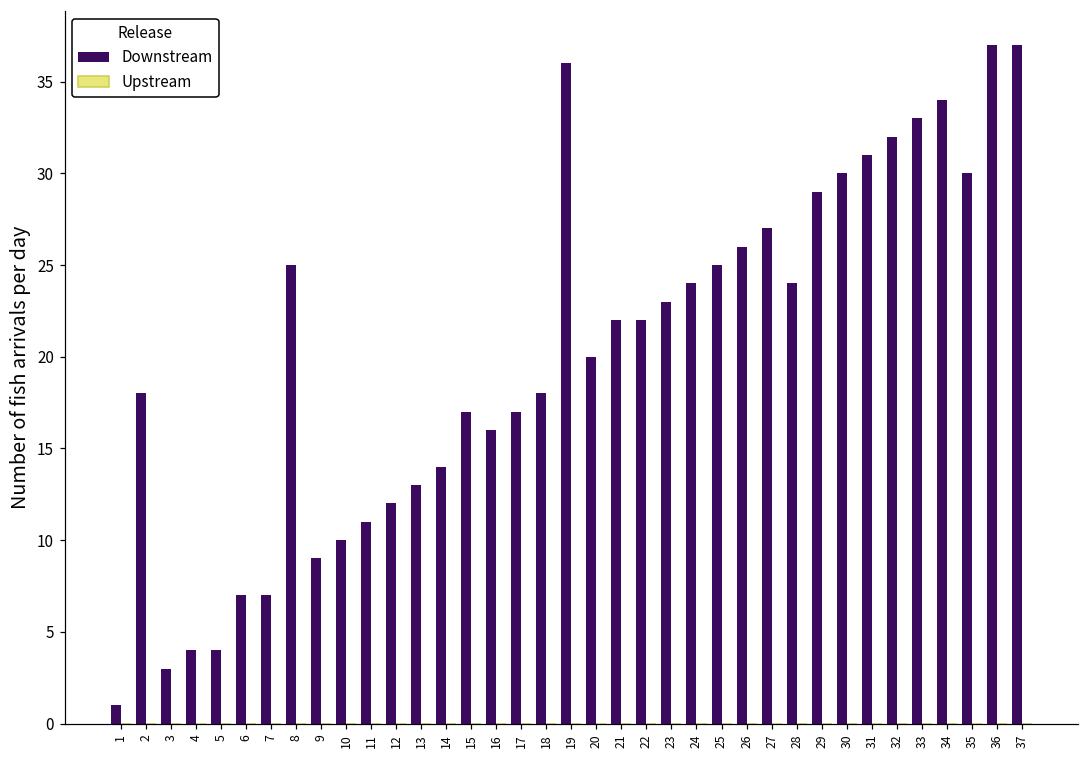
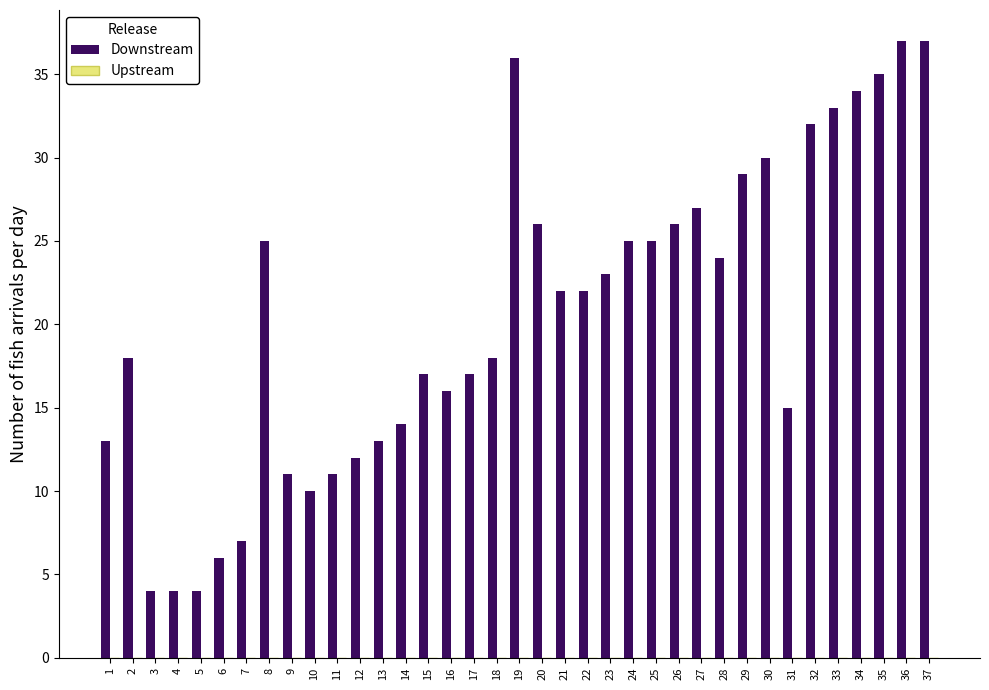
  {
    "Downstream": {
-     "1": 1,
+     "1": 13,
      "2": 18,
-     "3": 3,
+     "3": 4,
      "4": 4,
      "5": 4,
-     "6": 7,
+     "6": 6,
      "7": 7,
      "8": 25,
-     "9": 9,
+     "9": 11,
      "10": 10,
      "11": 11,
      "12": 12,
      "13": 13,
      "14": 14,
      "15": 17,
      "16": 16,
      "17": 17,
      "18": 18,
      "19": 36,
-     "20": 20,
+     "20": 26,
      "21": 22,
      "22": 22,
      "23": 23,
-     "24": 24,
+     "24": 25,
      "25": 25,
      "26": 26,
      "27": 27,
      "28": 24,
      "29": 29,
      "30": 30,
-     "31": 31,
+     "31": 15,
      "32": 32,
      "33": 33,
      "34": 34,
-     "35": 30,
+     "35": 35,
      "36": 37,
      "37": 37
    },
    "Upstream": {
      "1": 0,
      "2": 0,
      "3": 0,
      "4": 0,
      "5": 0,
      "6": 0,
      "7": 0,
      "8": 0,
      "9": 0,
      "10": 0,
      "11": 0,
      "12": 0,
      "13": 0,
      "14": 0,
      "15": 0,
      "16": 0,
      "17": 0,
      "18": 0,
      "19": 0,
      "20": 0,
      "21": 0,
      "22": 0,
      "23": 0,
      "24": 0,
      "25": 0,
      "26": 0,
      "27": 0,
      "28": 0,
      "29": 0,
      "30": 0,
      "31": 0,
      "32": 0,
      "33": 0,
      "34": 0,
      "35": 0,
      "36": 0,
      "37": 0
    }
  }
